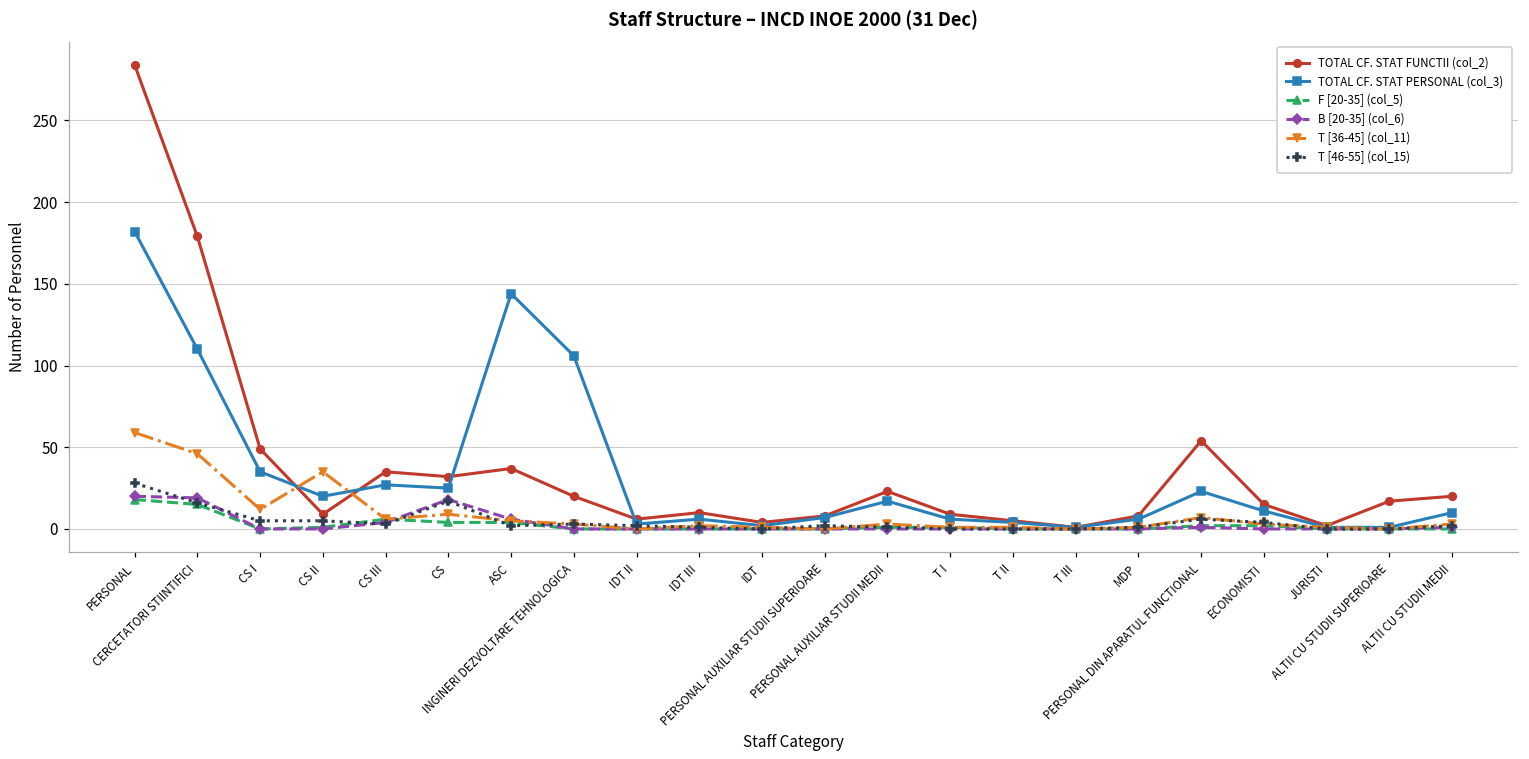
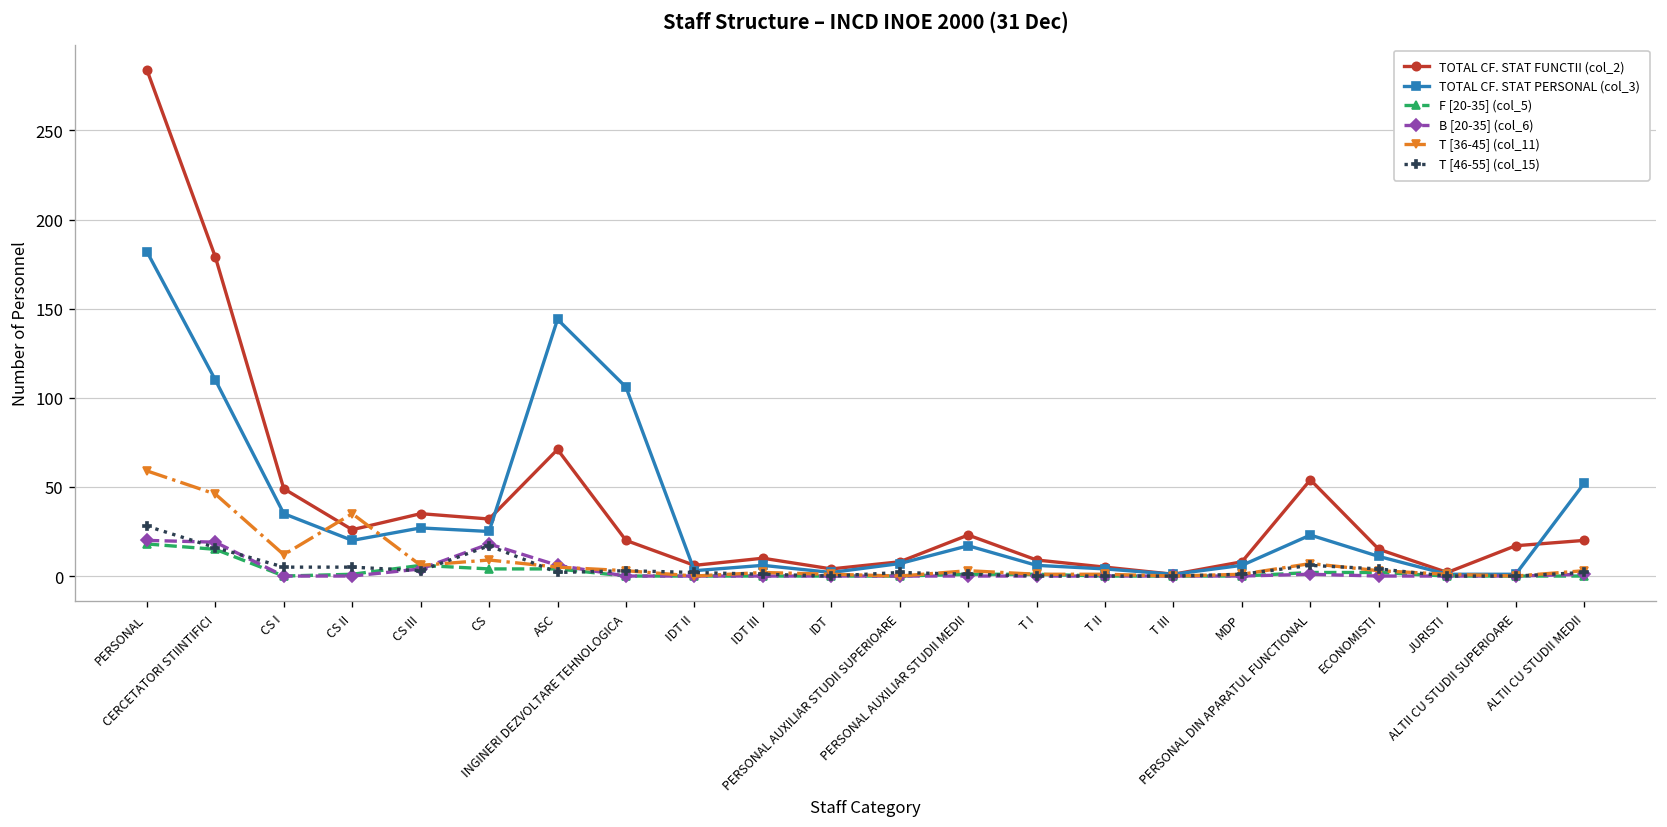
  {
    "TOTAL CF. STAT FUNCTII (col_2)": {
      "PERSONAL": 284,
      "CERCETATORI STIINTIFICI": 179,
      "CS I": 49,
-     "CS II": 9,
+     "CS II": 26,
      "CS III": 35,
      "CS": 32,
-     "ASC": 37,
+     "ASC": 71,
      "INGINERI DEZVOLTARE TEHNOLOGICA": 20,
      "IDT II": 6,
      "IDT III": 10,
      "IDT": 4,
      "PERSONAL AUXILIAR STUDII MEDII": 23,
      "T I": 9,
      "MDP": 8,
      "PERSONAL DIN APARATUL FUNCTIONAL": 54,
      "ECONOMISTI": 15,
      "ALTII CU STUDII SUPERIOARE": 17,
      "ALTII CU STUDII MEDII": 20
    },
    "TOTAL CF. STAT PERSONAL (col_3)": {
      "PERSONAL": 182,
      "CERCETATORI STIINTIFICI": 110,
      "CS I": 35,
      "CS II": 20,
      "CS III": 27,
      "CS": 25,
      "ASC": 144,
      "INGINERI DEZVOLTARE TEHNOLOGICA": 106,
      "IDT III": 6,
      "PERSONAL AUXILIAR STUDII MEDII": 17,
      "T I": 6,
      "MDP": 6,
      "PERSONAL DIN APARATUL FUNCTIONAL": 23,
      "ECONOMISTI": 11,
-     "ALTII CU STUDII MEDII": 10
+     "ALTII CU STUDII MEDII": 52
    },
    "F [20-35] (col_5)": {
      "PERSONAL": 18,
      "CS": 4
    },
    "B [20-35] (col_6)": {
      "PERSONAL": 20,
      "CERCETATORI STIINTIFICI": 19,
      "ECONOMISTI": 0
    },
    "T [36-45] (col_11)": {
      "PERSONAL": 59,
      "CERCETATORI STIINTIFICI": 46,
      "CS I": 12,
      "CS II": 35,
      "CS": 9,
      "PERSONAL AUXILIAR STUDII MEDII": 3
    },
    "T [46-55] (col_15)": {
      "PERSONAL": 28,
      "CS I": 5,
      "CS II": 5,
      "ASC": 2,
      "PERSONAL AUXILIAR STUDII SUPERIOARE": 2
    }
  }
